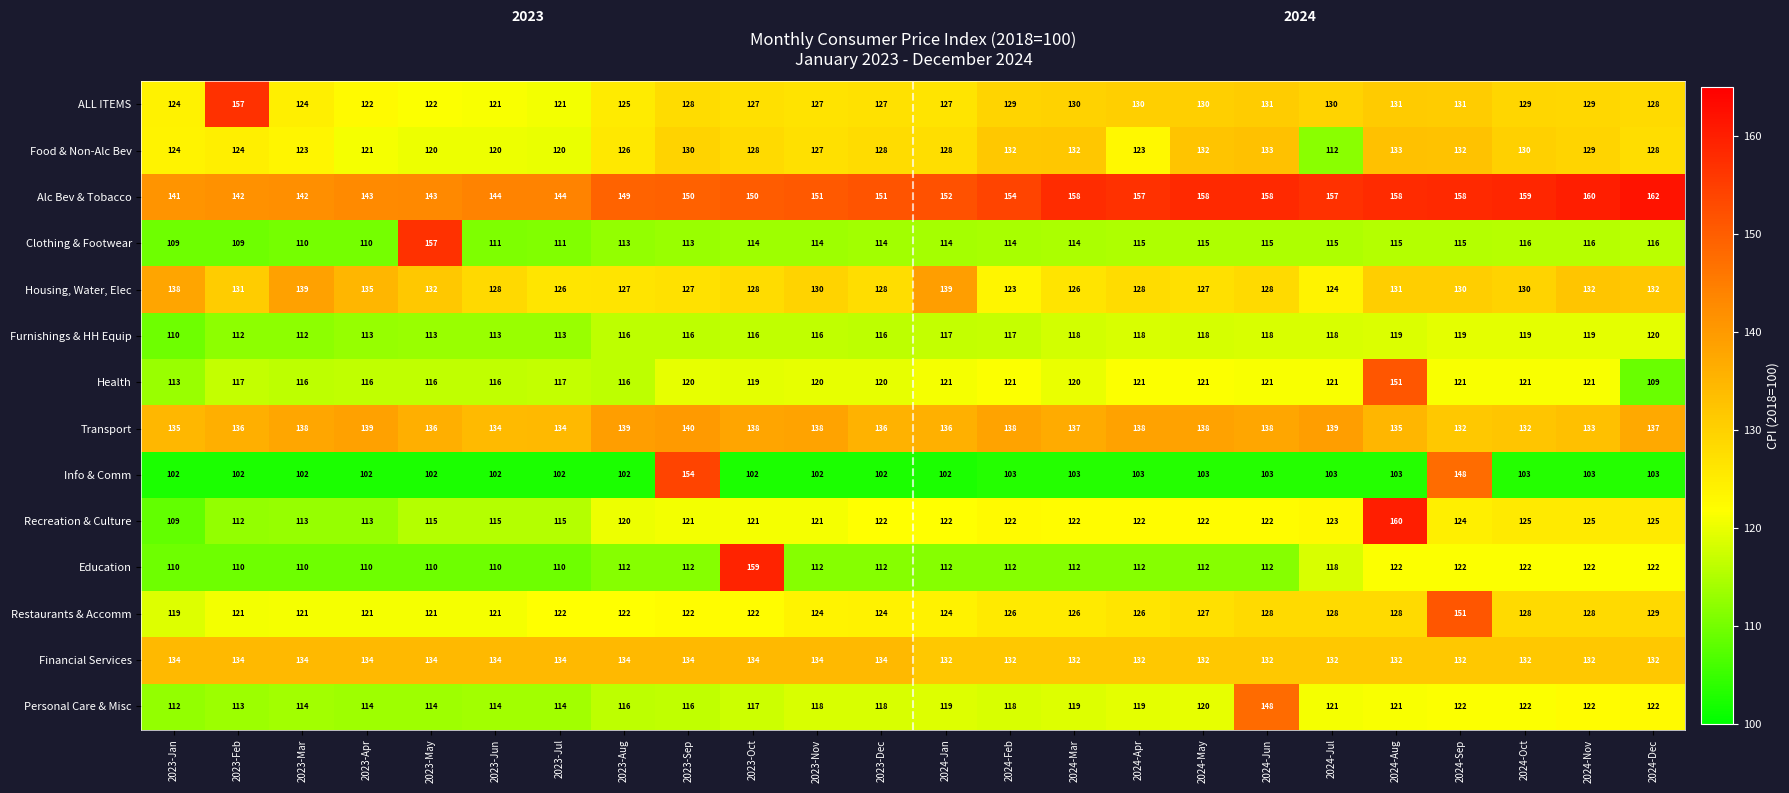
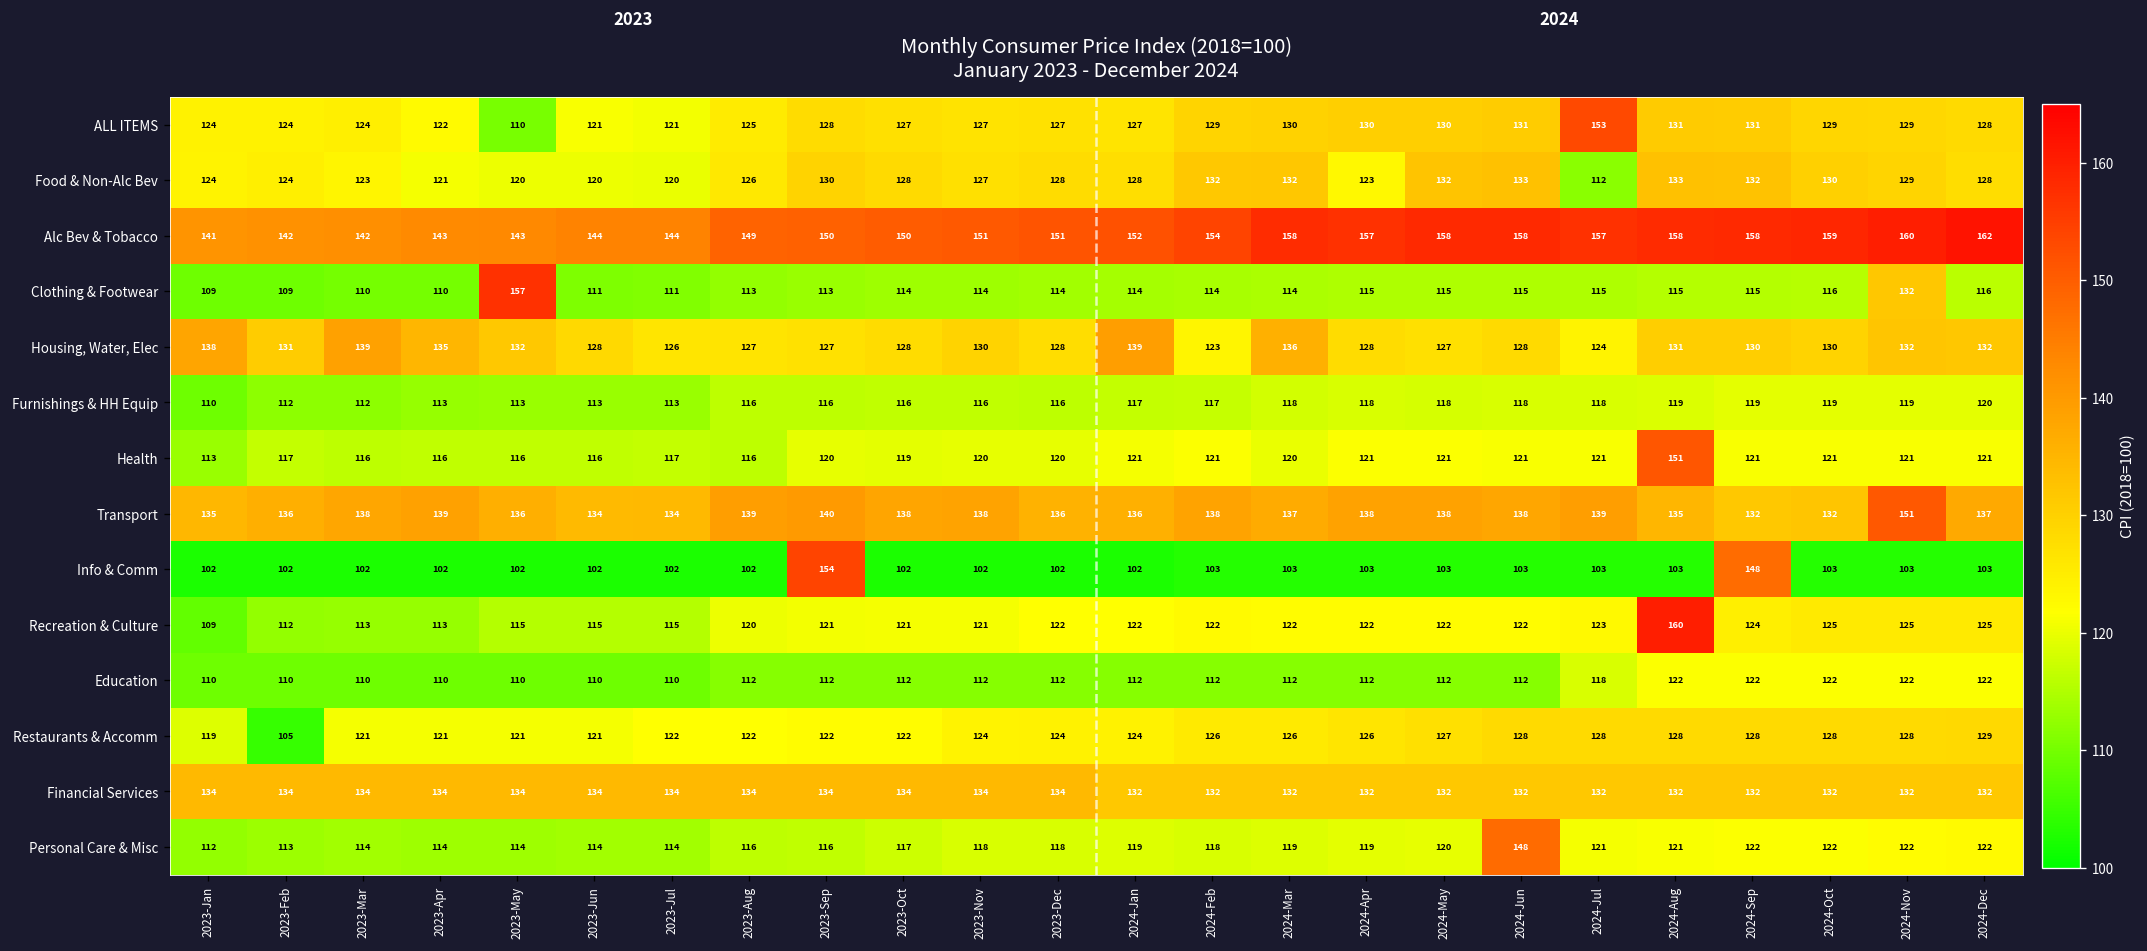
  {
    "ALL ITEMS": {
      "2023-Jan": 124,
-     "2023-Feb": 157,
+     "2023-Feb": 124,
      "2023-Mar": 124,
      "2023-Apr": 122,
-     "2023-May": 122,
+     "2023-May": 110,
      "2023-Jun": 121,
      "2023-Jul": 121,
      "2023-Aug": 125,
      "2023-Sep": 128,
      "2023-Oct": 127,
      "2023-Nov": 127,
      "2023-Dec": 127,
      "2024-Jan": 127,
      "2024-Feb": 129,
      "2024-Mar": 130,
      "2024-Apr": 130,
      "2024-May": 130,
      "2024-Jun": 131,
-     "2024-Jul": 130,
+     "2024-Jul": 153,
      "2024-Aug": 131,
      "2024-Sep": 131,
      "2024-Oct": 129,
      "2024-Nov": 129,
      "2024-Dec": 128
    },
    "Clothing & Footwear": {
      "2023-Jan": 109,
      "2023-Feb": 109,
      "2023-Mar": 110,
      "2023-Apr": 110,
      "2023-May": 157,
      "2023-Jun": 111,
      "2023-Jul": 111,
      "2023-Aug": 113,
      "2023-Sep": 113,
      "2023-Oct": 114,
      "2023-Nov": 114,
      "2023-Dec": 114,
      "2024-Jan": 114,
      "2024-Feb": 114,
      "2024-Mar": 114,
      "2024-Apr": 115,
      "2024-May": 115,
      "2024-Jun": 115,
      "2024-Jul": 115,
      "2024-Aug": 115,
      "2024-Sep": 115,
      "2024-Oct": 116,
-     "2024-Nov": 116,
+     "2024-Nov": 132,
      "2024-Dec": 116
    },
    "Housing, Water, Elec": {
      "2023-Jan": 138,
      "2023-Feb": 131,
      "2023-Mar": 139,
      "2023-Apr": 135,
      "2023-May": 132,
      "2023-Jun": 128,
      "2023-Jul": 126,
      "2023-Aug": 127,
      "2023-Sep": 127,
      "2023-Oct": 128,
      "2023-Nov": 130,
      "2023-Dec": 128,
      "2024-Jan": 139,
      "2024-Feb": 123,
-     "2024-Mar": 126,
+     "2024-Mar": 136,
      "2024-Apr": 128,
      "2024-May": 127,
      "2024-Jun": 128,
      "2024-Jul": 124,
      "2024-Aug": 131,
      "2024-Sep": 130,
      "2024-Oct": 130,
      "2024-Nov": 132,
      "2024-Dec": 132
    },
    "Health": {
      "2023-Jan": 113,
      "2023-Feb": 117,
      "2023-Mar": 116,
      "2023-Apr": 116,
      "2023-May": 116,
      "2023-Jun": 116,
      "2023-Jul": 117,
      "2023-Aug": 116,
      "2023-Sep": 120,
      "2023-Oct": 119,
      "2023-Nov": 120,
      "2023-Dec": 120,
      "2024-Jan": 121,
      "2024-Feb": 121,
      "2024-Mar": 120,
      "2024-Apr": 121,
      "2024-May": 121,
      "2024-Jun": 121,
      "2024-Jul": 121,
      "2024-Aug": 151,
      "2024-Sep": 121,
      "2024-Oct": 121,
      "2024-Nov": 121,
-     "2024-Dec": 109
+     "2024-Dec": 121
    },
    "Transport": {
      "2023-Jan": 135,
      "2023-Feb": 136,
      "2023-Mar": 138,
      "2023-Apr": 139,
      "2023-May": 136,
      "2023-Jun": 134,
      "2023-Jul": 134,
      "2023-Aug": 139,
      "2023-Sep": 140,
      "2023-Oct": 138,
      "2023-Nov": 138,
      "2023-Dec": 136,
      "2024-Jan": 136,
      "2024-Feb": 138,
      "2024-Mar": 137,
      "2024-Apr": 138,
      "2024-May": 138,
      "2024-Jun": 138,
      "2024-Jul": 139,
      "2024-Aug": 135,
      "2024-Sep": 132,
      "2024-Oct": 132,
-     "2024-Nov": 133,
+     "2024-Nov": 151,
      "2024-Dec": 137
    },
    "Education": {
      "2023-Jan": 110,
      "2023-Feb": 110,
      "2023-Mar": 110,
      "2023-Apr": 110,
      "2023-May": 110,
      "2023-Jun": 110,
      "2023-Jul": 110,
      "2023-Aug": 112,
      "2023-Sep": 112,
-     "2023-Oct": 159,
+     "2023-Oct": 112,
      "2023-Nov": 112,
      "2023-Dec": 112,
      "2024-Jan": 112,
      "2024-Feb": 112,
      "2024-Mar": 112,
      "2024-Apr": 112,
      "2024-May": 112,
      "2024-Jun": 112,
      "2024-Jul": 118,
      "2024-Aug": 122,
      "2024-Sep": 122,
      "2024-Oct": 122,
      "2024-Nov": 122,
      "2024-Dec": 122
    },
    "Restaurants & Accomm": {
      "2023-Jan": 119,
-     "2023-Feb": 121,
+     "2023-Feb": 105,
      "2023-Mar": 121,
      "2023-Apr": 121,
      "2023-May": 121,
      "2023-Jun": 121,
      "2023-Jul": 122,
      "2023-Aug": 122,
      "2023-Sep": 122,
      "2023-Oct": 122,
      "2023-Nov": 124,
      "2023-Dec": 124,
      "2024-Jan": 124,
      "2024-Feb": 126,
      "2024-Mar": 126,
      "2024-Apr": 126,
      "2024-May": 127,
      "2024-Jun": 128,
      "2024-Jul": 128,
      "2024-Aug": 128,
-     "2024-Sep": 151,
+     "2024-Sep": 128,
      "2024-Oct": 128,
      "2024-Nov": 128,
      "2024-Dec": 129
    }
  }
